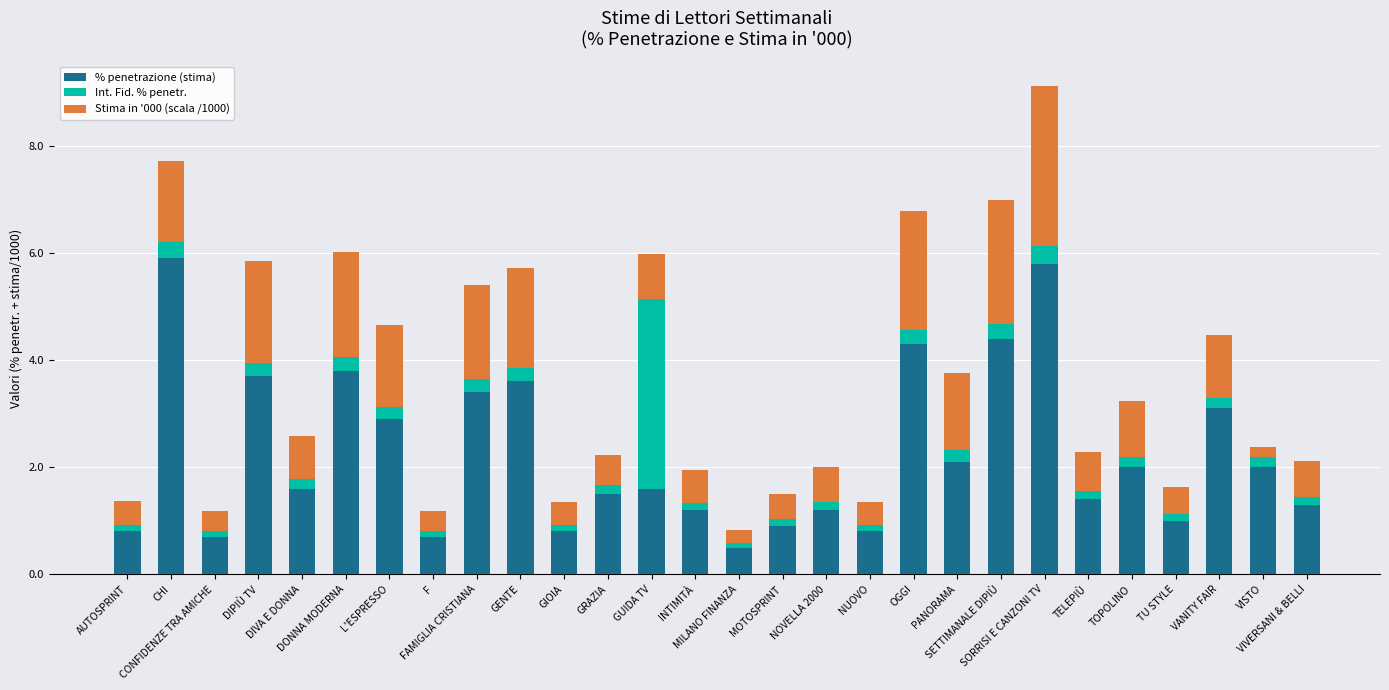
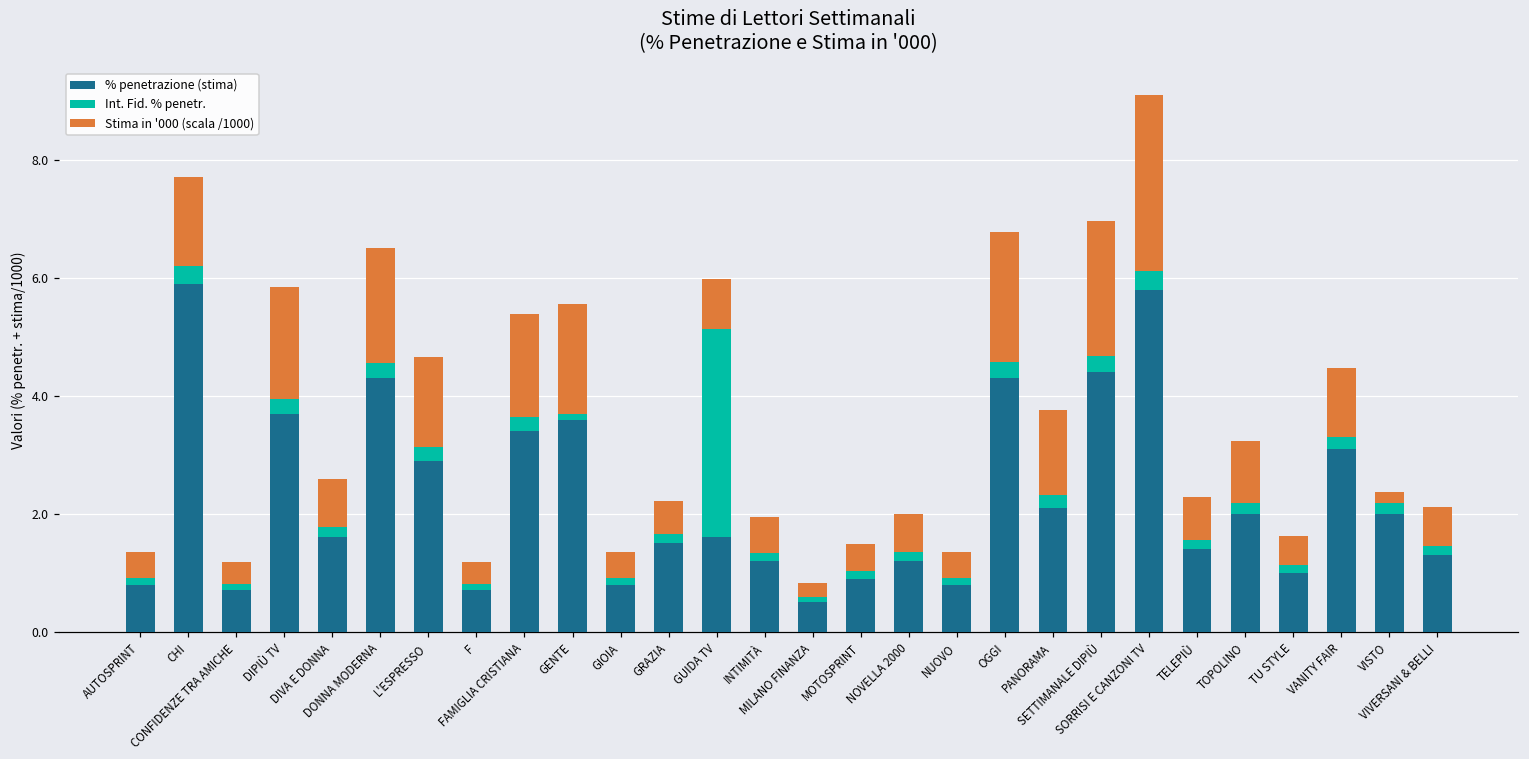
  {
    "% penetrazione (stima)": {
      "AUTOSPRINT": 0.8,
      "CHI": 5.9,
      "CONFIDENZE TRA AMICHE": 0.7,
      "DIPIÙ TV": 3.7,
      "DIVA E DONNA": 1.6,
-     "DONNA MODERNA": 3.8,
+     "DONNA MODERNA": 4.3,
      "L'ESPRESSO": 2.9,
      "F": 0.7,
      "FAMIGLIA CRISTIANA": 3.4,
      "GENTE": 3.6,
      "GIOIA": 0.8,
      "GRAZIA": 1.5,
      "GUIDA TV": 1.6,
      "INTIMITÀ": 1.2,
      "MILANO FINANZA": 0.5,
      "MOTOSPRINT": 0.9,
      "NOVELLA 2000": 1.2,
      "NUOVO": 0.8,
      "OGGI": 4.3,
      "PANORAMA": 2.1,
      "SETTIMANALE DIPIÙ": 4.4,
      "SORRISI E CANZONI TV": 5.8,
      "TELEPIÙ": 1.4,
      "TOPOLINO": 2.0,
      "TU STYLE": 1.0,
      "VANITY FAIR": 3.1,
      "VISTO": 2.0,
      "VIVERSANI & BELLI": 1.3
    },
    "Int. Fid. % penetr.": {
      "AUTOSPRINT": 0.1,
      "CHI": 0.3,
      "CONFIDENZE TRA AMICHE": 0.1,
      "DIPIÙ TV": 0.3,
      "DIVA E DONNA": 0.2,
      "DONNA MODERNA": 0.3,
      "L'ESPRESSO": 0.2,
      "F": 0.1,
      "FAMIGLIA CRISTIANA": 0.2,
-     "GENTE": 0.3,
+     "GENTE": 0.1,
      "GIOIA": 0.1,
      "GRAZIA": 0.2,
      "GUIDA TV": 3.5,
      "INTIMITÀ": 0.1,
      "MILANO FINANZA": 0.1,
      "MOTOSPRINT": 0.1,
      "NOVELLA 2000": 0.2,
      "NUOVO": 0.1,
      "OGGI": 0.3,
      "PANORAMA": 0.2,
      "SETTIMANALE DIPIÙ": 0.3,
      "SORRISI E CANZONI TV": 0.3,
      "TELEPIÙ": 0.2,
      "TOPOLINO": 0.2,
      "TU STYLE": 0.1,
      "VANITY FAIR": 0.2,
      "VISTO": 0.2,
      "VIVERSANI & BELLI": 0.2
    },
    "Stima in '000 (scala /1000)": {
      "AUTOSPRINT": 0.4,
      "CHI": 1.5,
      "CONFIDENZE TRA AMICHE": 0.4,
      "DIPIÙ TV": 1.9,
      "DIVA E DONNA": 0.8,
      "DONNA MODERNA": 2.0,
      "L'ESPRESSO": 1.5,
      "F": 0.4,
      "FAMIGLIA CRISTIANA": 1.8,
      "GENTE": 1.9,
      "GIOIA": 0.4,
      "GRAZIA": 0.6,
      "GUIDA TV": 0.8,
      "INTIMITÀ": 0.6,
      "MILANO FINANZA": 0.2,
      "MOTOSPRINT": 0.5,
      "NOVELLA 2000": 0.6,
      "NUOVO": 0.4,
      "OGGI": 2.2,
      "PANORAMA": 1.4,
      "SETTIMANALE DIPIÙ": 2.3,
      "SORRISI E CANZONI TV": 3.0,
      "TELEPIÙ": 0.7,
      "TOPOLINO": 1.0,
      "TU STYLE": 0.5,
      "VANITY FAIR": 1.2,
      "VISTO": 0.2,
      "VIVERSANI & BELLI": 0.7
    }
  }
